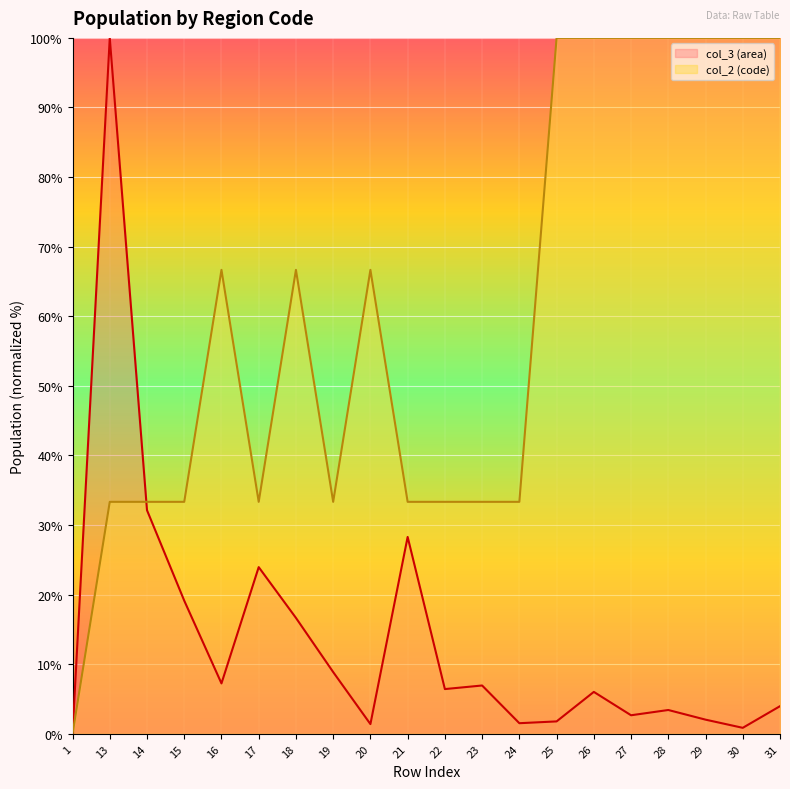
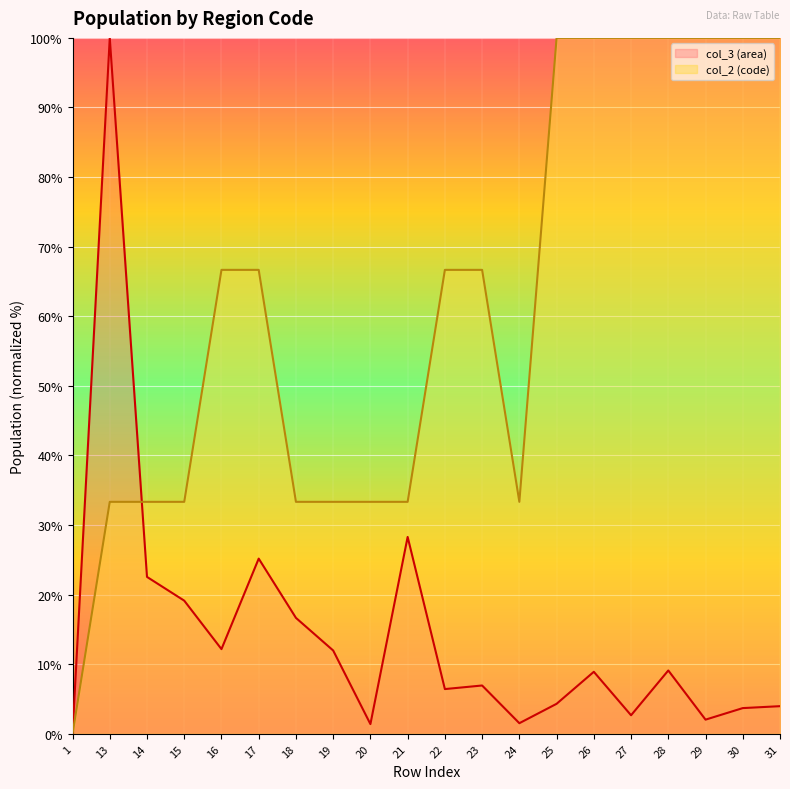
  {
    "col_3 (area)": {
      "13": "100%",
-     "14": "32%",
+     "14": "23%",
      "15": "19%",
-     "16": "7%",
-     "17": "24%",
+     "16": "12%",
+     "17": "25%",
      "18": "17%",
-     "19": "9%",
+     "19": "12%",
      "20": "1%",
      "21": "28%",
      "22": "6%",
      "23": "7%",
      "24": "2%",
-     "25": "2%",
-     "26": "6%",
+     "25": "4%",
+     "26": "9%",
      "27": "3%",
-     "28": "3%",
+     "28": "9%",
      "29": "2%",
-     "30": "1%",
+     "30": "4%",
      "31": "4%"
    },
    "col_2 (code)": {
      "13": "33%",
      "14": "33%",
      "15": "33%",
      "16": "67%",
-     "17": "33%",
-     "18": "67%",
+     "17": "67%",
+     "18": "33%",
      "19": "33%",
-     "20": "67%",
+     "20": "33%",
      "21": "33%",
-     "22": "33%",
-     "23": "33%",
+     "22": "67%",
+     "23": "67%",
      "24": "33%",
      "25": "100%",
      "26": "100%",
      "27": "100%",
      "28": "100%",
      "29": "100%",
      "30": "100%",
      "31": "100%"
    }
  }
